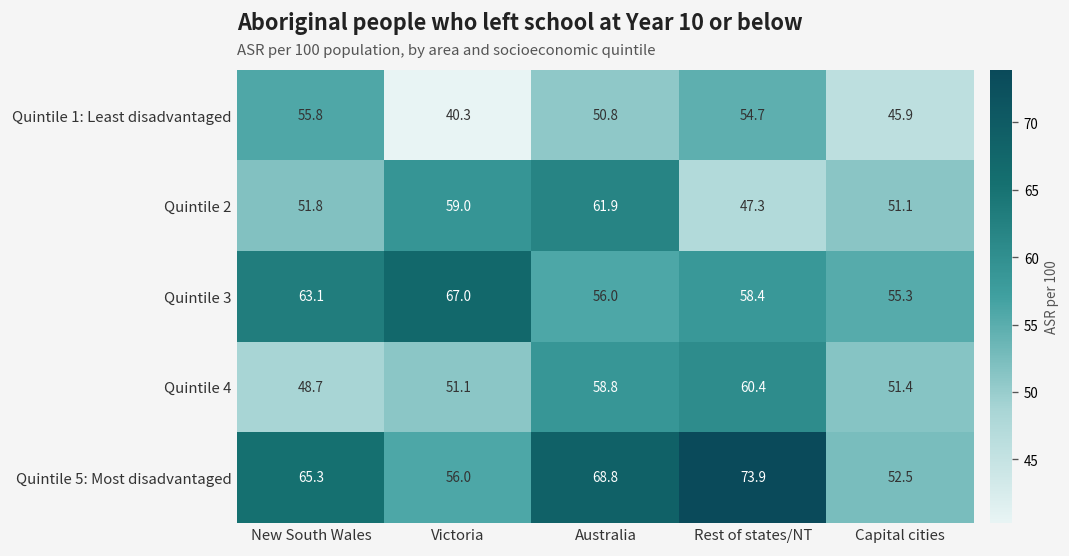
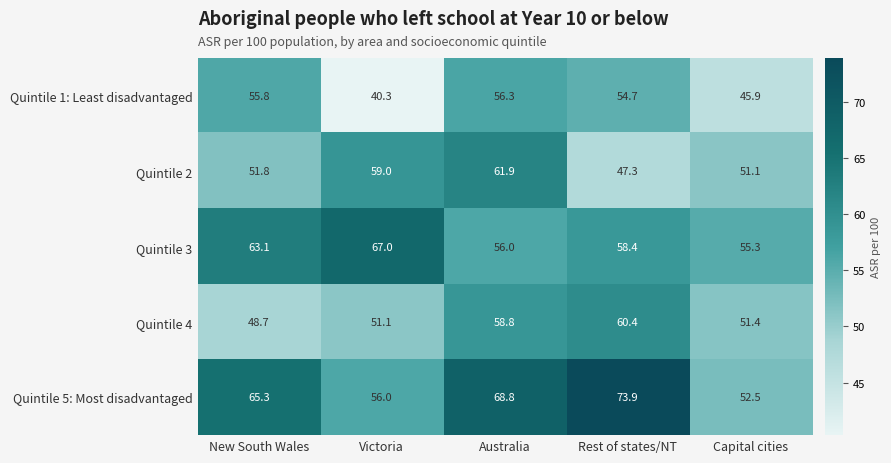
  {
    "Quintile 1: Least disadvantaged": {
      "New South Wales": 55.8,
      "Victoria": 40.3,
-     "Australia": 50.8,
+     "Australia": 56.3,
      "Rest of states/NT": 54.7,
      "Capital cities": 45.9
    },
    "Quintile 2": {
      "New South Wales": 51.8,
      "Victoria": 59.0,
      "Australia": 61.9,
      "Rest of states/NT": 47.3,
      "Capital cities": 51.1
    },
    "Quintile 3": {
      "New South Wales": 63.1,
      "Victoria": 67.0,
      "Australia": 56.0,
      "Rest of states/NT": 58.4,
      "Capital cities": 55.3
    },
    "Quintile 4": {
      "New South Wales": 48.7,
      "Victoria": 51.1,
      "Australia": 58.8,
      "Rest of states/NT": 60.4,
      "Capital cities": 51.4
    },
    "Quintile 5: Most disadvantaged": {
      "New South Wales": 65.3,
      "Victoria": 56.0,
      "Australia": 68.8,
      "Rest of states/NT": 73.9,
      "Capital cities": 52.5
    }
  }
